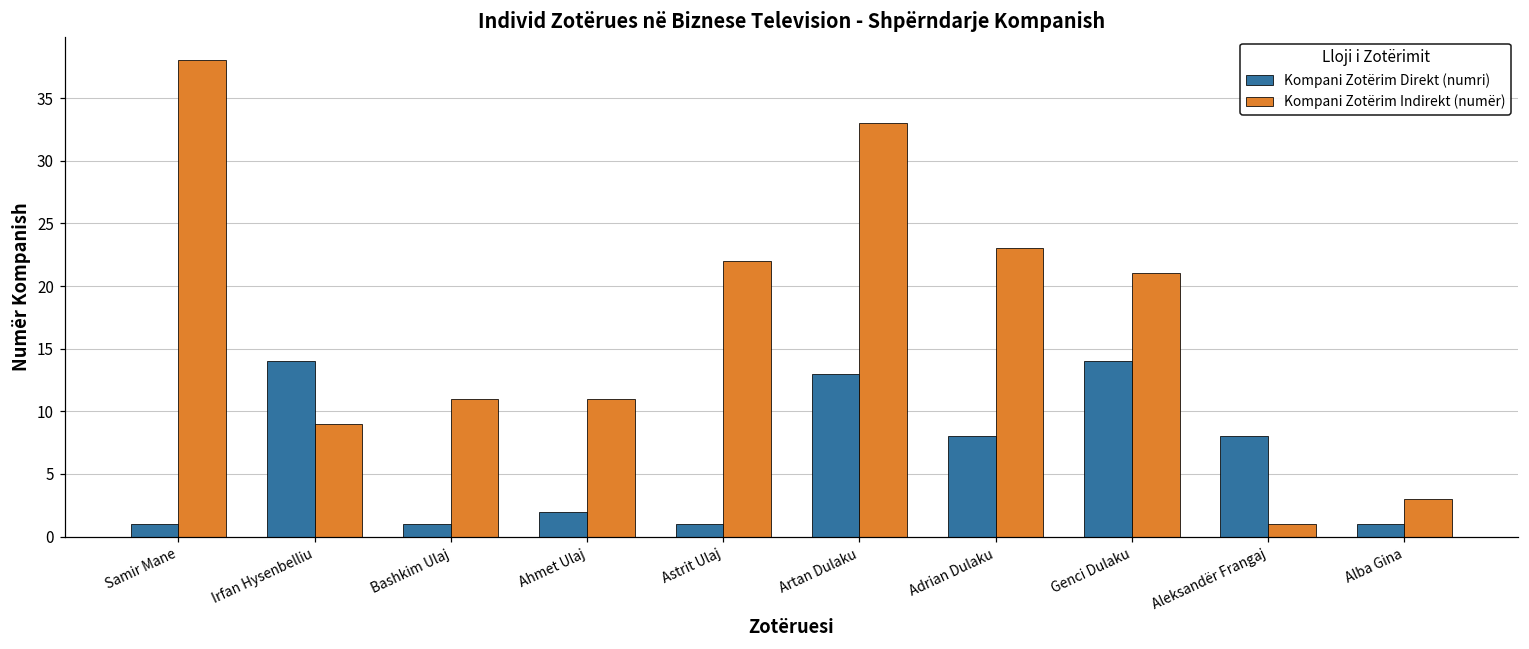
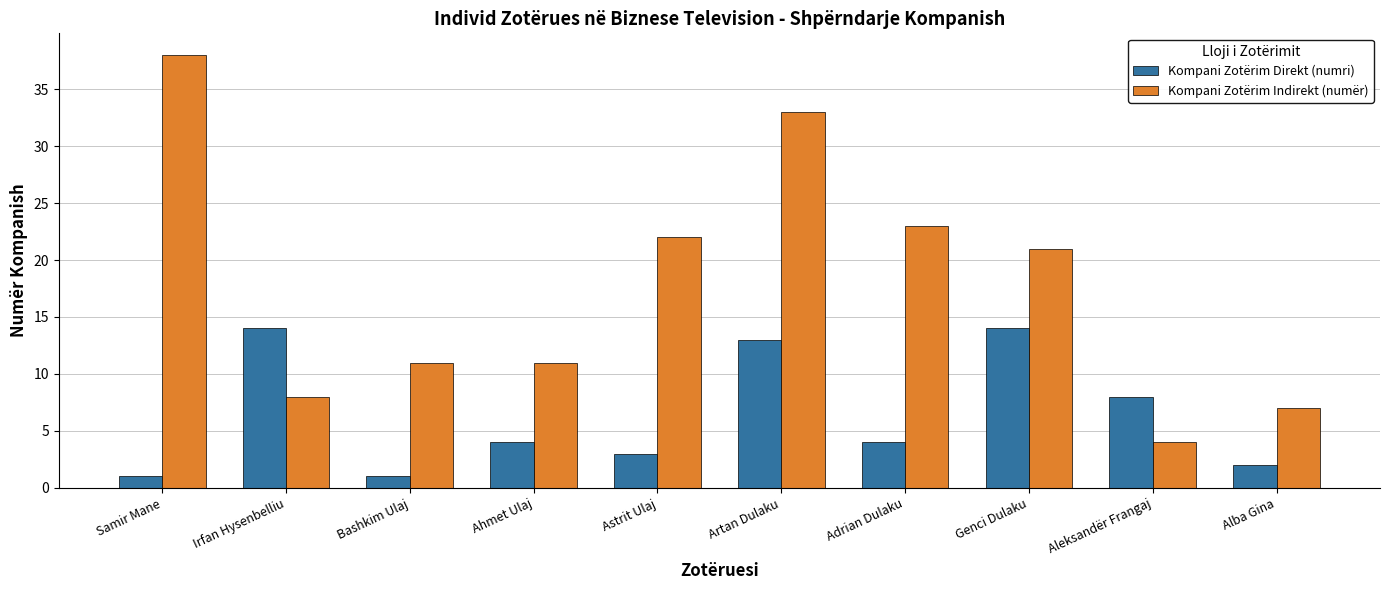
  {
    "Kompani Zotërim Direkt (numri)": {
      "Samir Mane": 1,
      "Irfan Hysenbelliu": 14,
      "Bashkim Ulaj": 1,
-     "Ahmet Ulaj": 2,
-     "Astrit Ulaj": 1,
+     "Ahmet Ulaj": 4,
+     "Astrit Ulaj": 3,
      "Artan Dulaku": 13,
-     "Adrian Dulaku": 8,
+     "Adrian Dulaku": 4,
      "Genci Dulaku": 14,
      "Aleksandër Frangaj": 8,
-     "Alba Gina": 1
+     "Alba Gina": 2
    },
    "Kompani Zotërim Indirekt (numër)": {
      "Samir Mane": 38,
-     "Irfan Hysenbelliu": 9,
+     "Irfan Hysenbelliu": 8,
      "Bashkim Ulaj": 11,
      "Ahmet Ulaj": 11,
      "Astrit Ulaj": 22,
      "Artan Dulaku": 33,
      "Adrian Dulaku": 23,
      "Genci Dulaku": 21,
-     "Aleksandër Frangaj": 1,
-     "Alba Gina": 3
+     "Aleksandër Frangaj": 4,
+     "Alba Gina": 7
    }
  }
